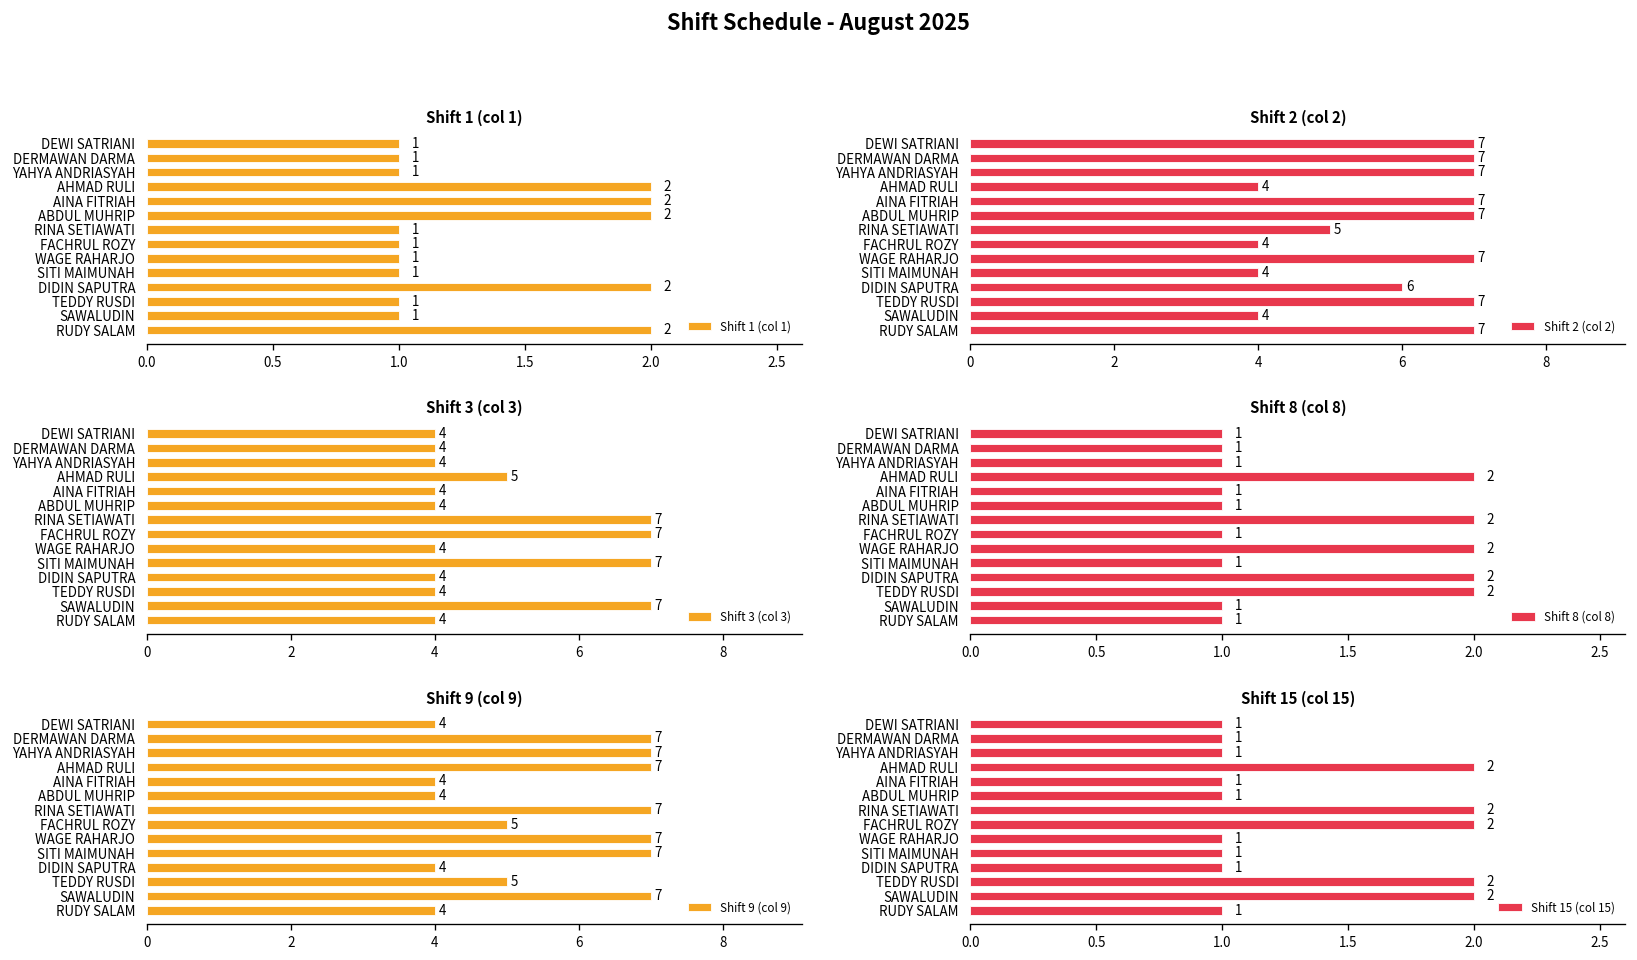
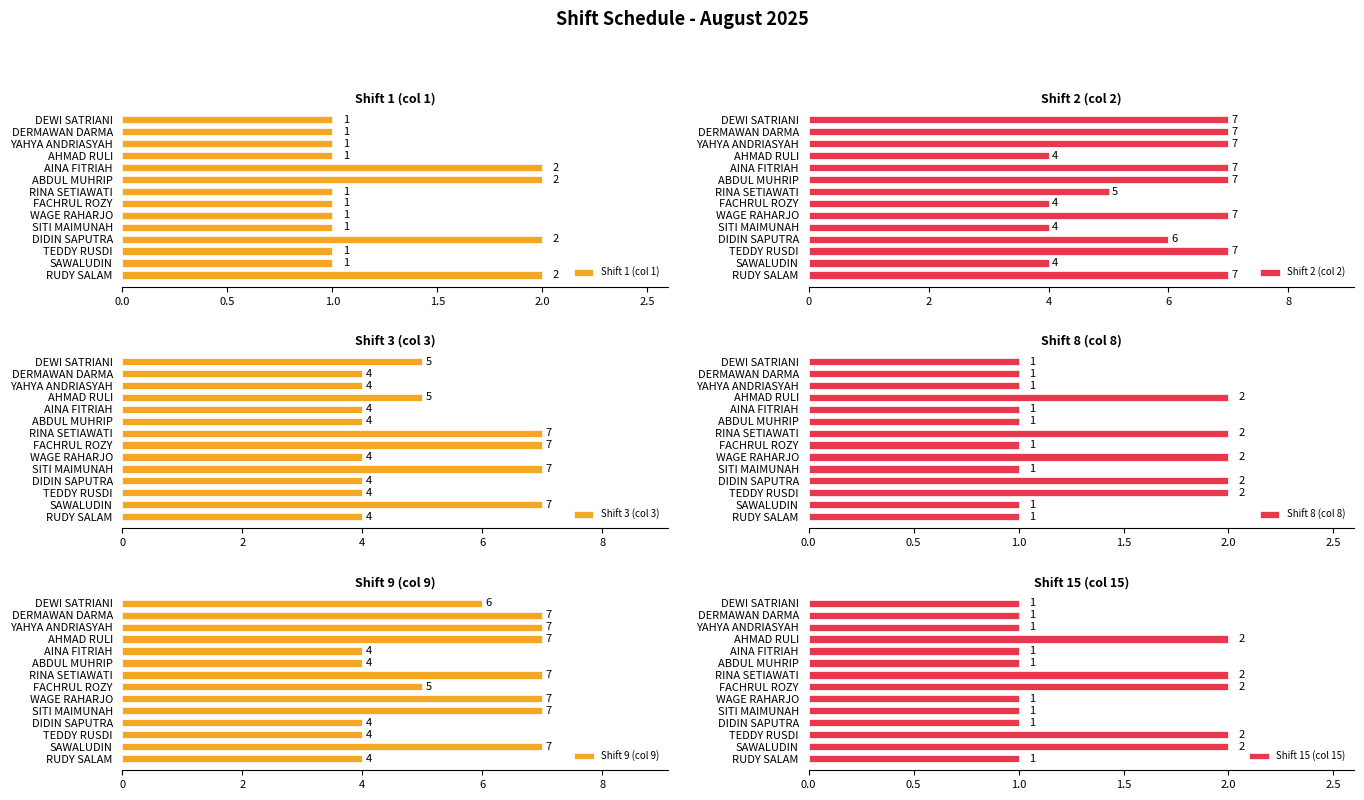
  {
    "Shift 1 (col 1)": {
      "DEWI SATRIANI": 1,
      "DERMAWAN DARMA": 1,
      "YAHYA ANDRIASYAH": 1,
-     "AHMAD RULI": 2,
+     "AHMAD RULI": 1,
      "AINA FITRIAH": 2,
      "ABDUL MUHRIP": 2,
      "RINA SETIAWATI": 1,
      "FACHRUL ROZY": 1,
      "WAGE RAHARJO": 1,
      "SITI MAIMUNAH": 1,
      "DIDIN SAPUTRA": 2,
      "TEDDY RUSDI": 1,
      "SAWALUDIN": 1,
      "RUDY SALAM": 2
    },
    "Shift 2 (col 2)": {
      "DEWI SATRIANI": 7,
      "DERMAWAN DARMA": 7,
      "YAHYA ANDRIASYAH": 7,
      "AHMAD RULI": 4,
      "AINA FITRIAH": 7,
      "ABDUL MUHRIP": 7,
      "RINA SETIAWATI": 5,
      "FACHRUL ROZY": 4,
      "WAGE RAHARJO": 7,
      "SITI MAIMUNAH": 4,
      "DIDIN SAPUTRA": 6,
      "TEDDY RUSDI": 7,
      "SAWALUDIN": 4,
      "RUDY SALAM": 7
    },
    "Shift 3 (col 3)": {
-     "DEWI SATRIANI": 4,
+     "DEWI SATRIANI": 5,
      "DERMAWAN DARMA": 4,
      "YAHYA ANDRIASYAH": 4,
      "AHMAD RULI": 5,
      "AINA FITRIAH": 4,
      "ABDUL MUHRIP": 4,
      "RINA SETIAWATI": 7,
      "FACHRUL ROZY": 7,
      "WAGE RAHARJO": 4,
      "SITI MAIMUNAH": 7,
      "DIDIN SAPUTRA": 4,
      "TEDDY RUSDI": 4,
      "SAWALUDIN": 7,
      "RUDY SALAM": 4
    },
    "Shift 8 (col 8)": {
      "DEWI SATRIANI": 1,
      "DERMAWAN DARMA": 1,
      "YAHYA ANDRIASYAH": 1,
      "AHMAD RULI": 2,
      "AINA FITRIAH": 1,
      "ABDUL MUHRIP": 1,
      "RINA SETIAWATI": 2,
      "FACHRUL ROZY": 1,
      "WAGE RAHARJO": 2,
      "SITI MAIMUNAH": 1,
      "DIDIN SAPUTRA": 2,
      "TEDDY RUSDI": 2,
      "SAWALUDIN": 1,
      "RUDY SALAM": 1
    },
    "Shift 9 (col 9)": {
-     "DEWI SATRIANI": 4,
+     "DEWI SATRIANI": 6,
      "DERMAWAN DARMA": 7,
      "YAHYA ANDRIASYAH": 7,
      "AHMAD RULI": 7,
      "AINA FITRIAH": 4,
      "ABDUL MUHRIP": 4,
      "RINA SETIAWATI": 7,
      "FACHRUL ROZY": 5,
      "WAGE RAHARJO": 7,
      "SITI MAIMUNAH": 7,
      "DIDIN SAPUTRA": 4,
-     "TEDDY RUSDI": 5,
+     "TEDDY RUSDI": 4,
      "SAWALUDIN": 7,
      "RUDY SALAM": 4
    },
    "Shift 15 (col 15)": {
      "DEWI SATRIANI": 1,
      "DERMAWAN DARMA": 1,
      "YAHYA ANDRIASYAH": 1,
      "AHMAD RULI": 2,
      "AINA FITRIAH": 1,
      "ABDUL MUHRIP": 1,
      "RINA SETIAWATI": 2,
      "FACHRUL ROZY": 2,
      "WAGE RAHARJO": 1,
      "SITI MAIMUNAH": 1,
      "DIDIN SAPUTRA": 1,
      "TEDDY RUSDI": 2,
      "SAWALUDIN": 2,
      "RUDY SALAM": 1
    }
  }
